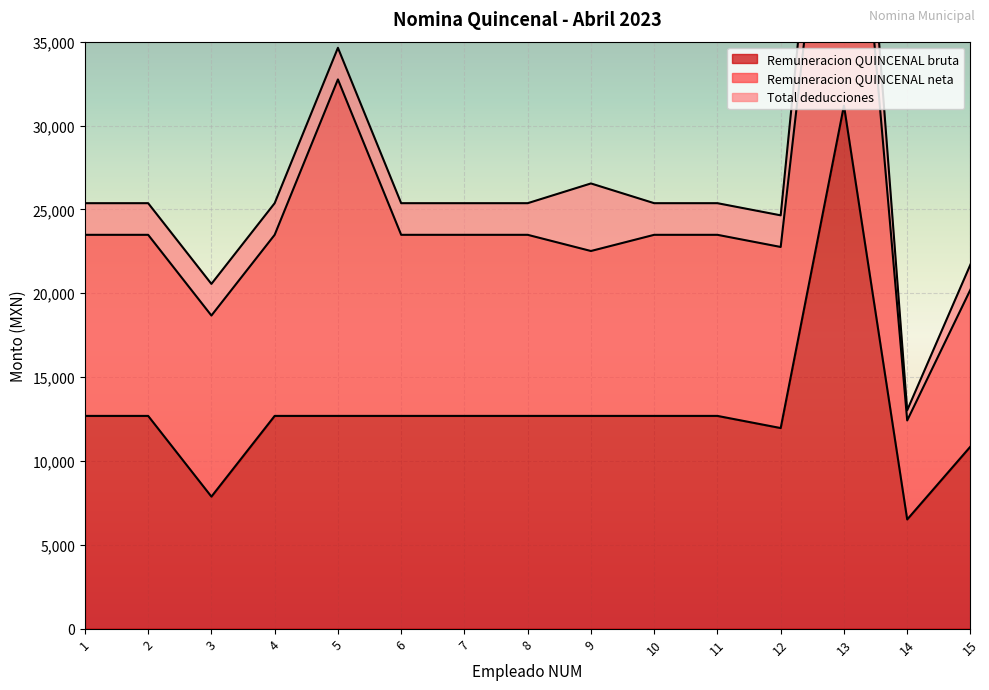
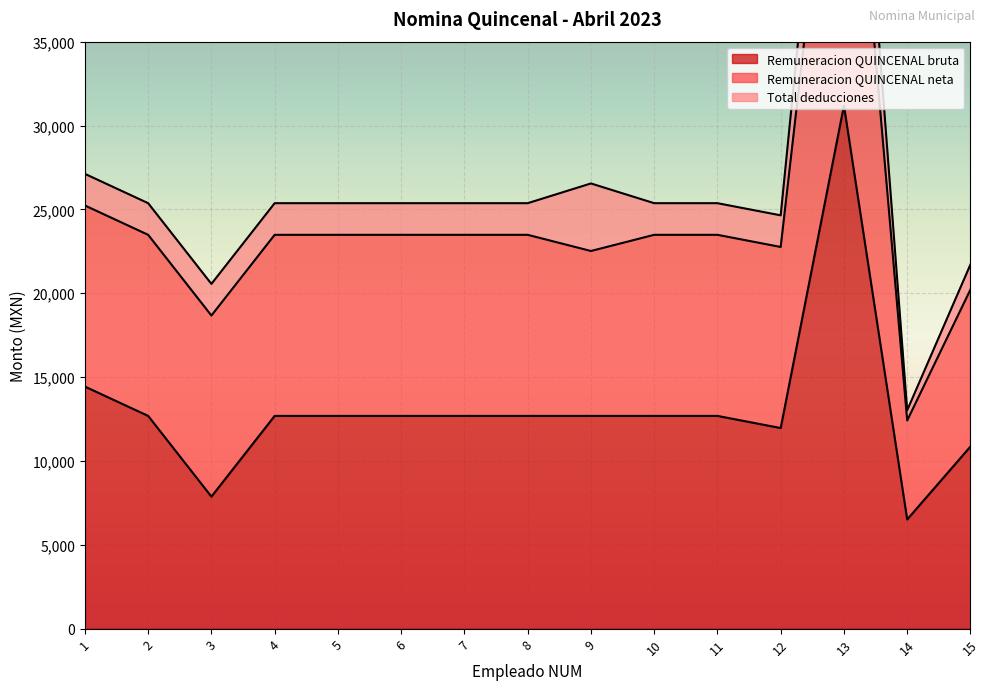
  {
    "Remuneracion QUINCENAL bruta": {
-     "1": "12,700",
+     "1": "14,400",
      "2": "12,700",
      "3": "7,900",
      "4": "12,700",
      "5": "12,700",
      "6": "12,700",
      "7": "12,700",
      "8": "12,700",
      "9": "12,700",
      "10": "12,700",
      "11": "12,700",
      "12": "12,000",
      "14": "6,500",
      "15": "10,900"
    },
    "Remuneracion QUINCENAL neta": {
      "1": "10,800",
      "2": "10,800",
      "3": "10,800",
      "4": "10,800",
-     "5": "20,100",
+     "5": "10,800",
      "6": "10,800",
      "7": "10,800",
      "8": "10,800",
      "9": "9,800",
      "10": "10,800",
      "11": "10,800",
      "12": "10,800",
      "14": "5,900",
      "15": "9,400"
    },
    "Total deducciones": {
      "1": "1,900",
      "2": "1,900",
      "3": "1,900",
      "4": "1,900",
      "5": "1,900",
      "6": "1,900",
      "7": "1,900",
      "8": "1,900",
      "9": "4,000",
      "10": "1,900",
      "11": "1,900",
      "12": "1,900",
      "14": "600",
      "15": "1,500"
    }
  }
